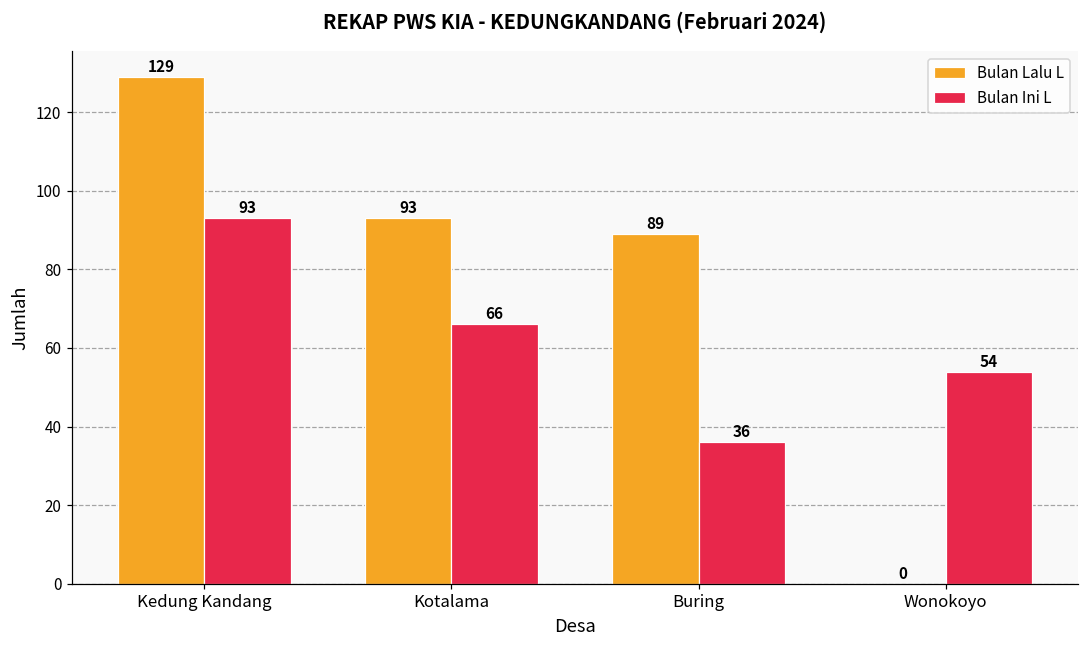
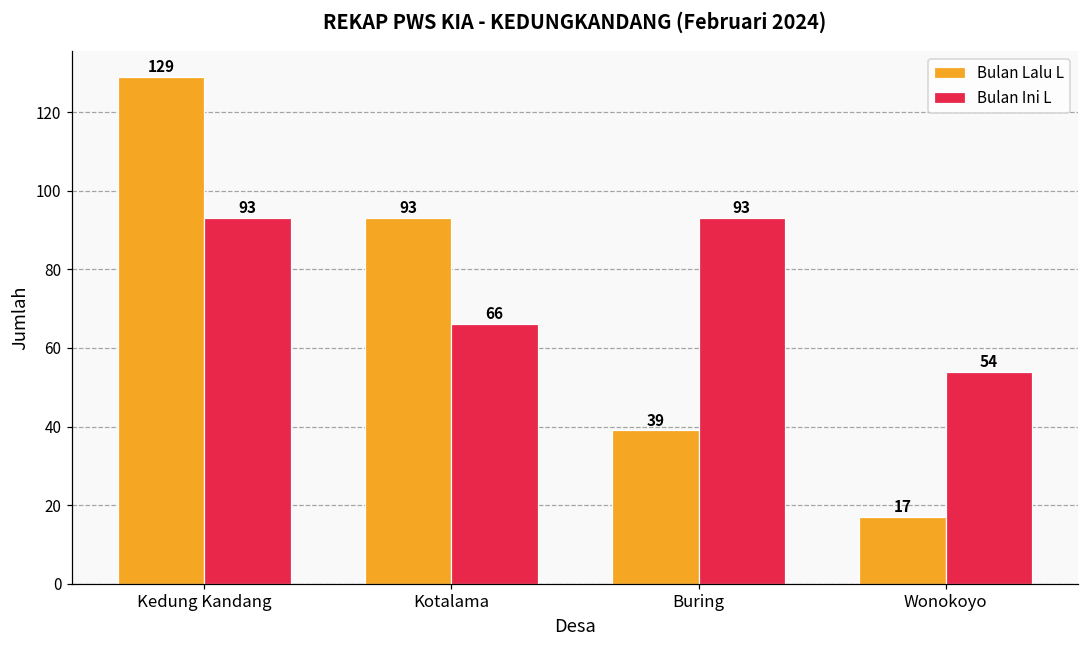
  {
    "Bulan Lalu L": {
      "Kedung Kandang": 129,
      "Kotalama": 93,
-     "Buring": 89,
-     "Wonokoyo": 0
+     "Buring": 39,
+     "Wonokoyo": 17
    },
    "Bulan Ini L": {
      "Kedung Kandang": 93,
      "Kotalama": 66,
-     "Buring": 36,
+     "Buring": 93,
      "Wonokoyo": 54
    }
  }
